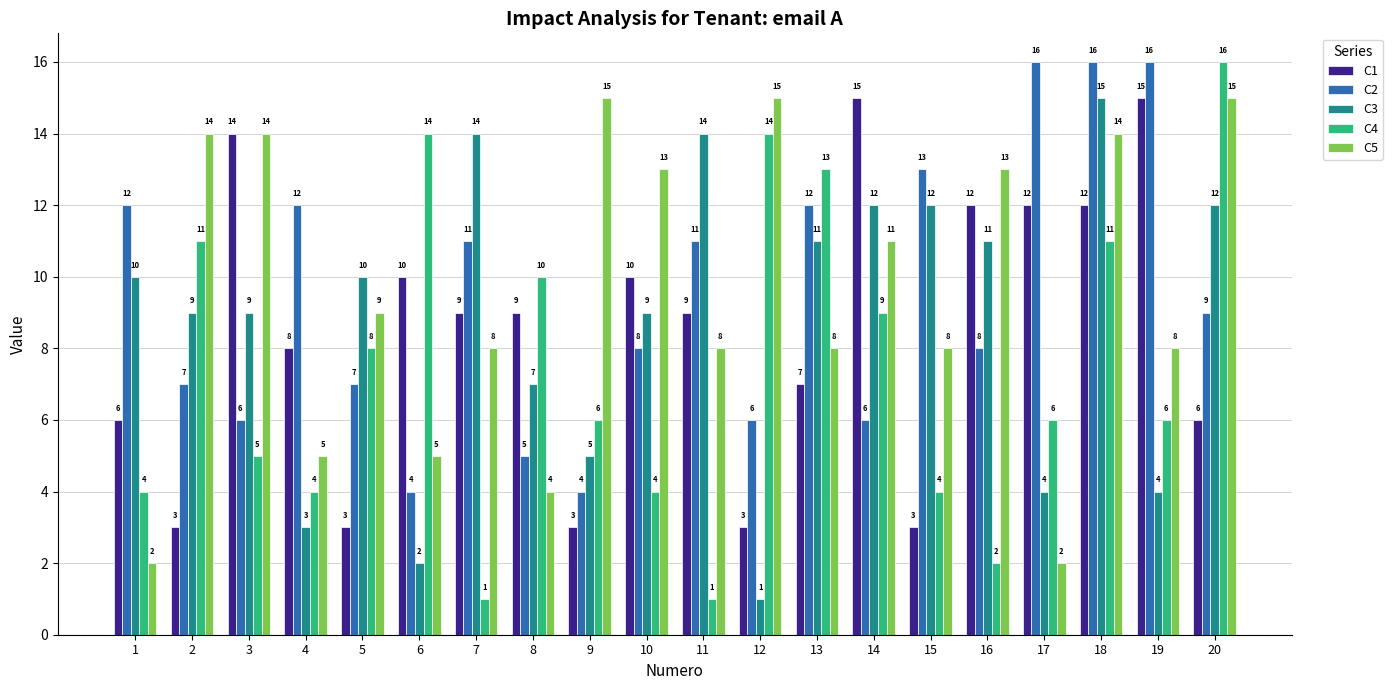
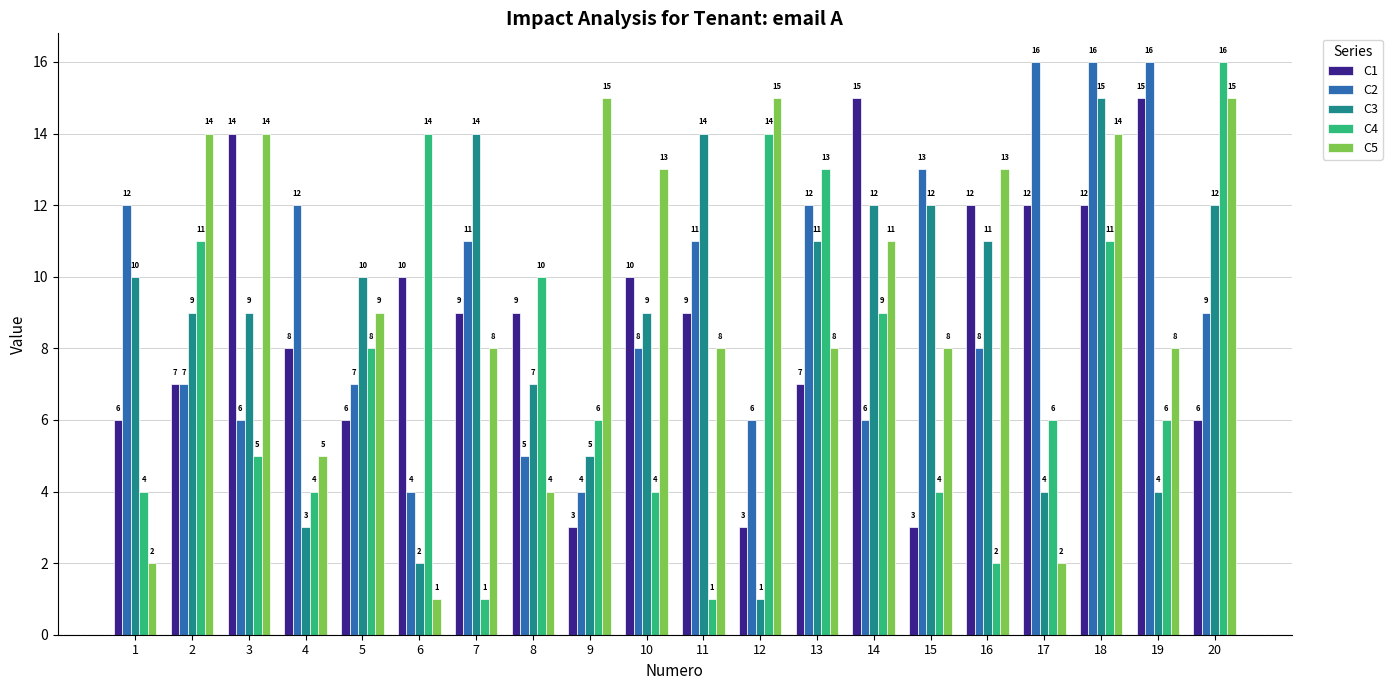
  {
    "C1": {
      "1": 6,
-     "2": 3,
+     "2": 7,
      "3": 14,
      "4": 8,
-     "5": 3,
+     "5": 6,
      "6": 10,
      "7": 9,
      "8": 9,
      "9": 3,
      "10": 10,
      "11": 9,
      "12": 3,
      "13": 7,
      "14": 15,
      "15": 3,
      "16": 12,
      "17": 12,
      "18": 12,
      "19": 15,
      "20": 6
    },
    "C5": {
      "1": 2,
      "2": 14,
      "3": 14,
      "4": 5,
      "5": 9,
-     "6": 5,
+     "6": 1,
      "7": 8,
      "8": 4,
      "9": 15,
      "10": 13,
      "11": 8,
      "12": 15,
      "13": 8,
      "14": 11,
      "15": 8,
      "16": 13,
      "17": 2,
      "18": 14,
      "19": 8,
      "20": 15
    }
  }
